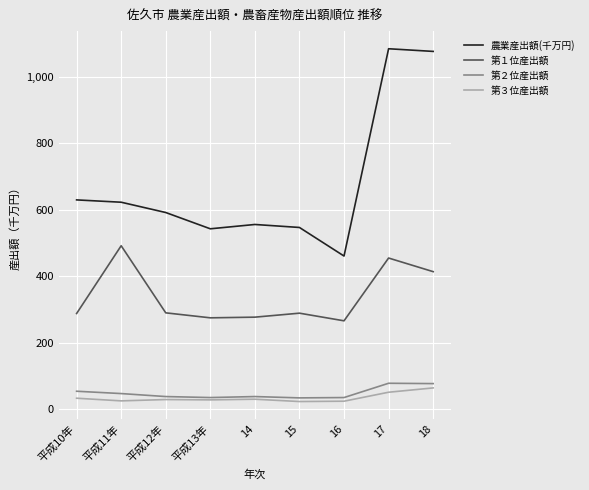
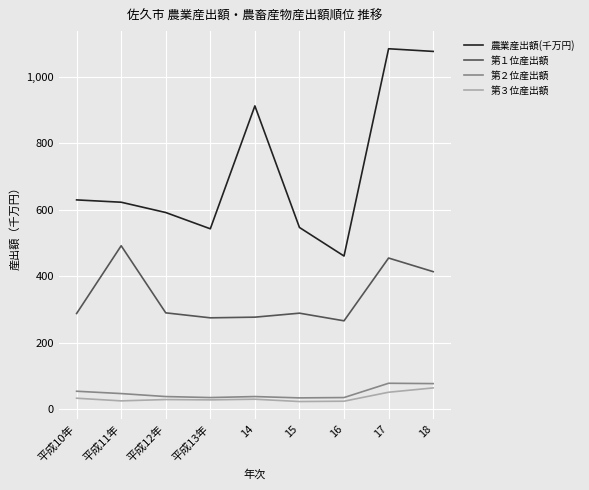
  {
    "農業産出額(千万円)": {
      "平成10年": "630",
      "平成11年": "620",
      "平成12年": "590",
      "平成13年": "540",
-     "14": "560",
+     "14": "910",
      "15": "550",
      "16": "460",
      "17": "1,090",
      "18": "1,080"
    },
    "第１位産出額": {
      "平成10年": "290",
      "平成11年": "490",
      "平成12年": "290",
      "平成13年": "280",
      "14": "280",
      "15": "290",
      "16": "270",
      "17": "460",
      "18": "410"
    }
  }
